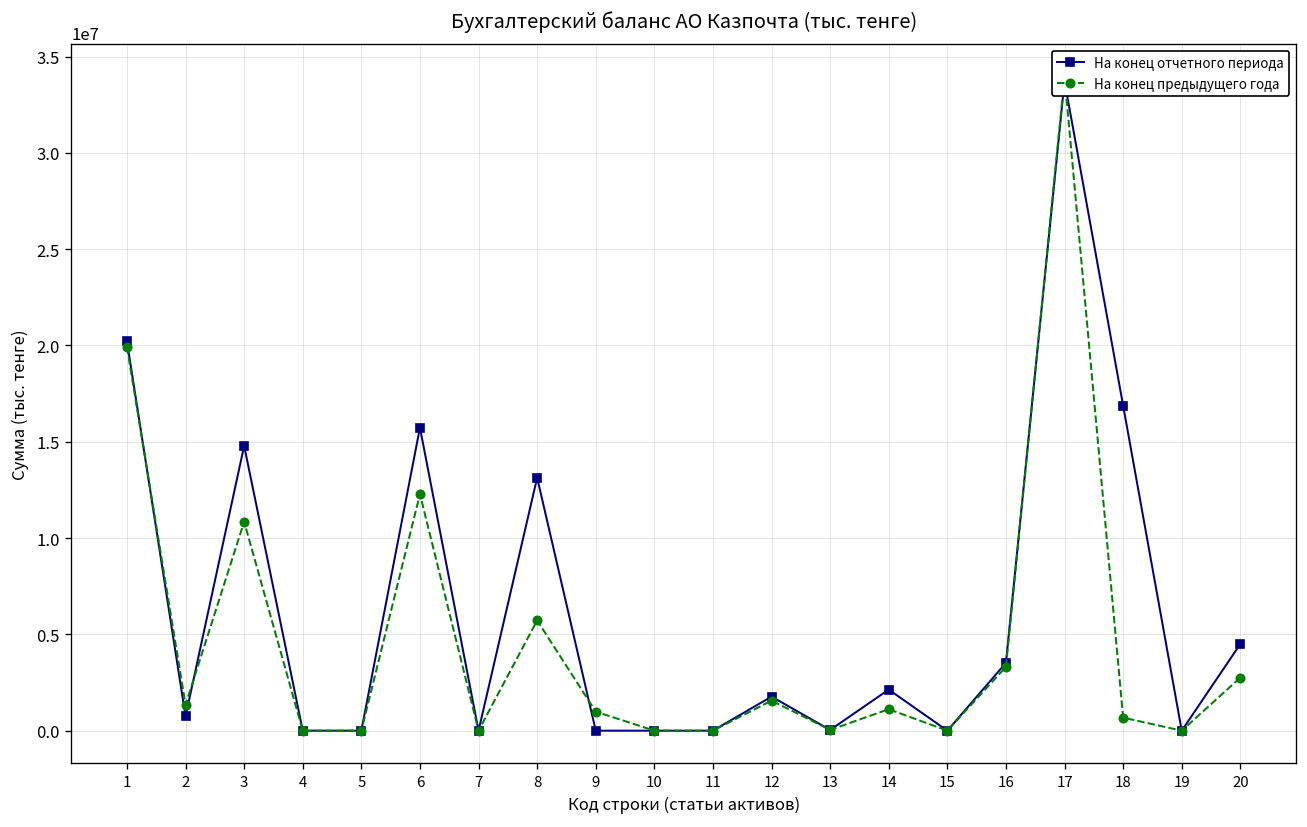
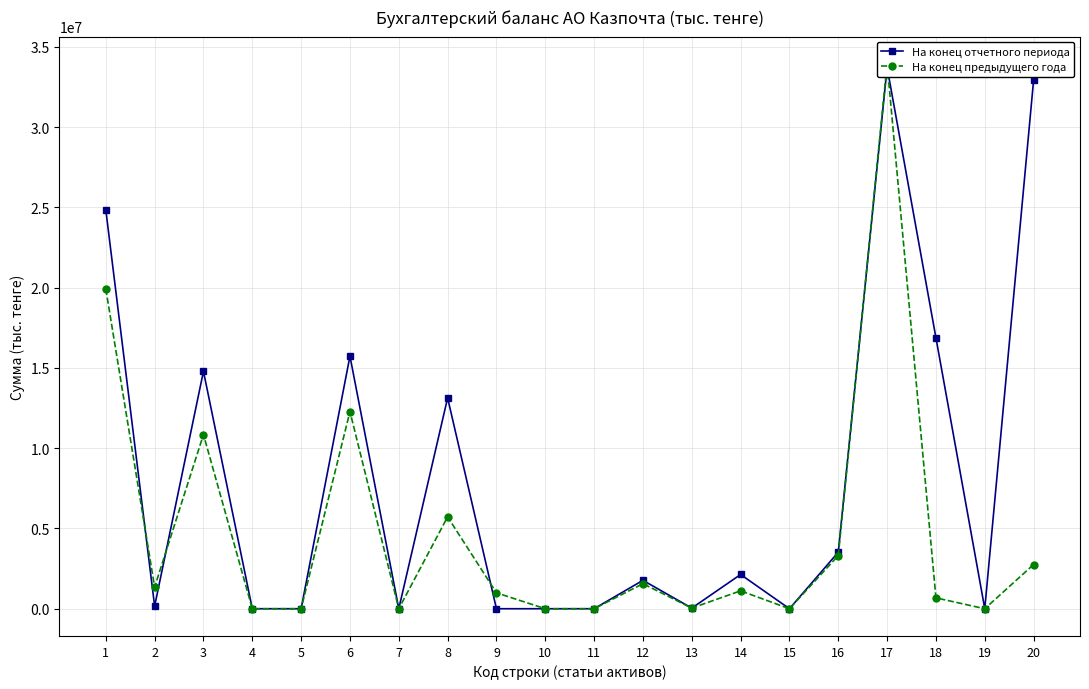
  {
    "На конец отчетного периода": {
-     "1": 20200000,
-     "2": 700000,
+     "1": 24900000,
+     "2": 200000,
      "3": 14800000,
      "6": 15700000,
      "8": 13100000,
      "9": 0,
      "12": 1800000,
      "14": 2100000,
      "16": 3500000,
      "18": 16900000,
-     "20": 4500000
+     "20": 32900000
    },
    "На конец предыдущего года": {
      "1": 19900000,
      "2": 1300000,
      "3": 10900000,
      "6": 12300000,
      "8": 5700000,
      "9": 1000000,
      "12": 1600000,
      "14": 1100000,
      "16": 3300000,
      "18": 700000,
      "20": 2800000
    }
  }
